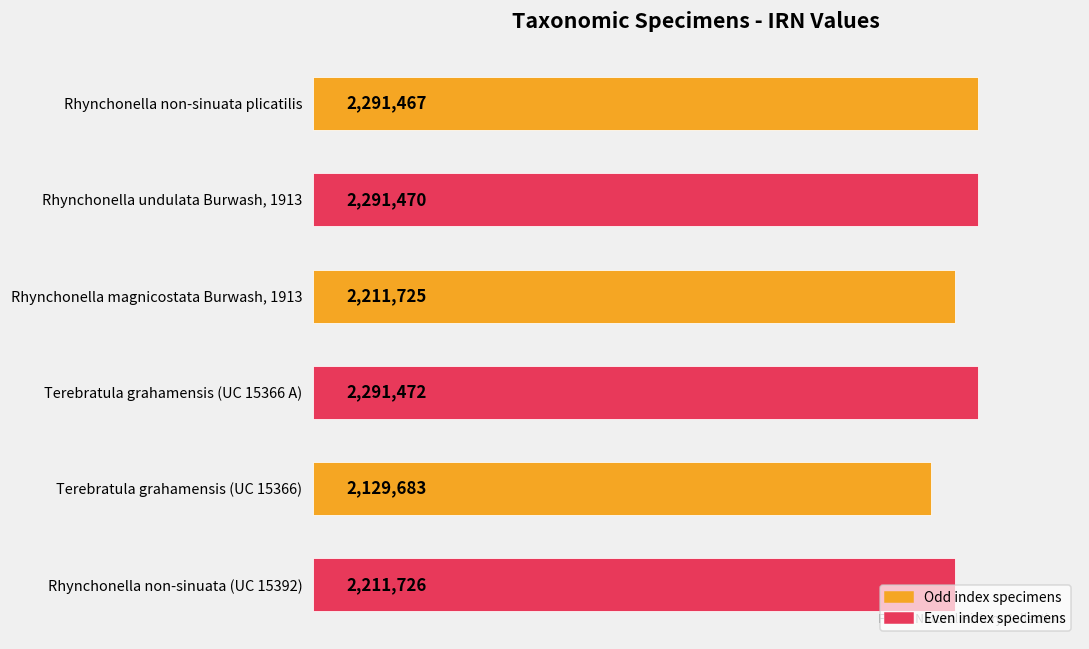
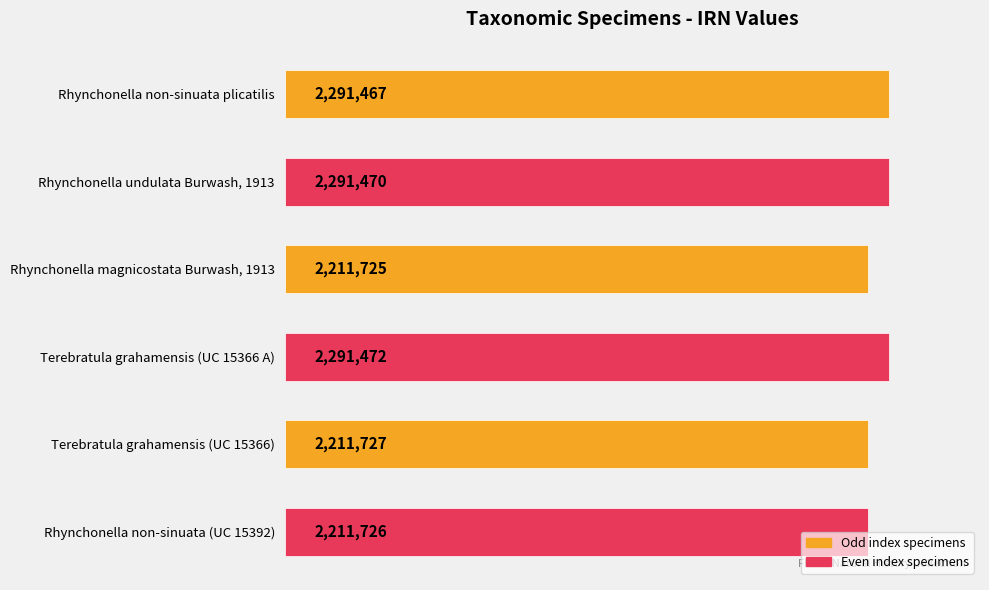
  {
    "Rhynchonella non-sinuata plicatilis": "2,291,467",
    "Rhynchonella undulata Burwash, 1913": "2,291,470",
    "Rhynchonella magnicostata Burwash, 1913": "2,211,725",
    "Terebratula grahamensis (UC 15366 A)": "2,291,472",
-   "Terebratula grahamensis (UC 15366)": "2,129,683"
+   "Terebratula grahamensis (UC 15366)": "2,211,727"
  }
